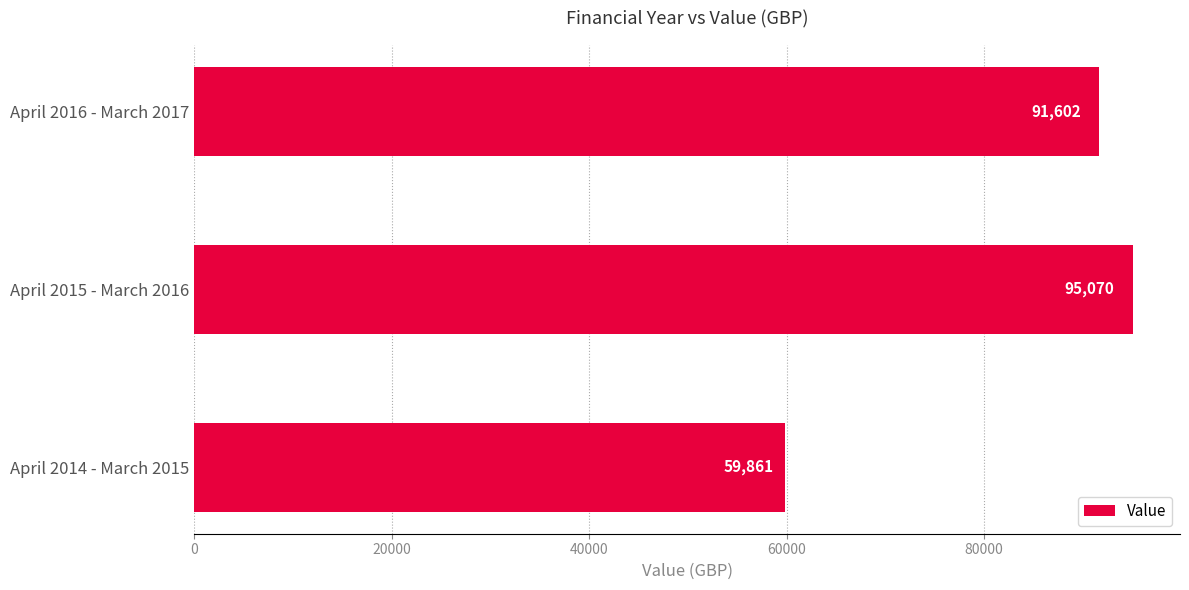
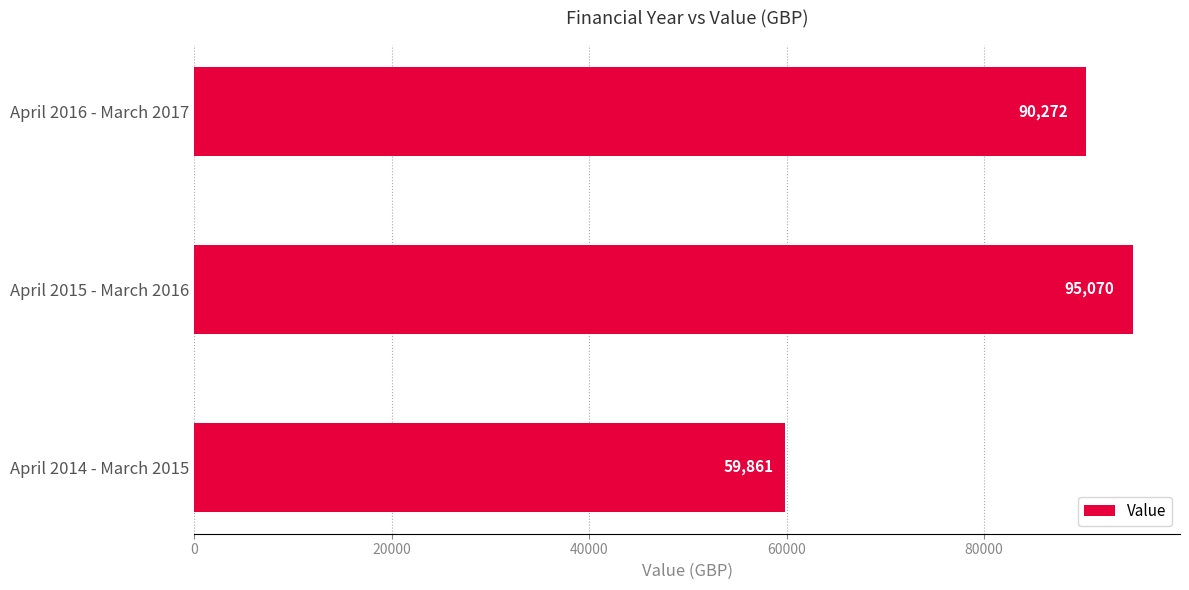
  {
-   "April 2016 - March 2017": "91,602",
+   "April 2016 - March 2017": "90,272",
    "April 2015 - March 2016": "95,070",
    "April 2014 - March 2015": "59,861"
  }
